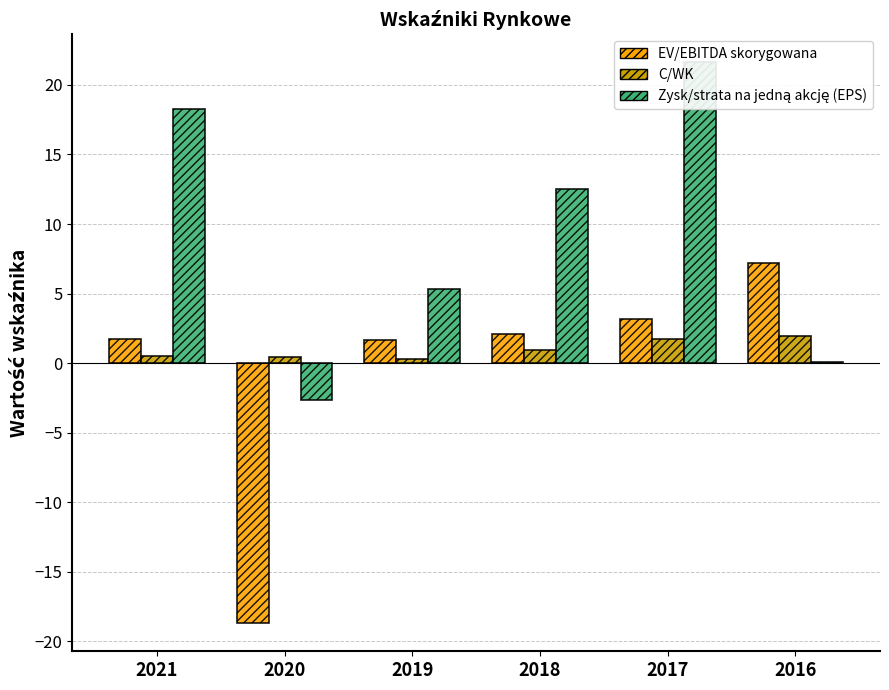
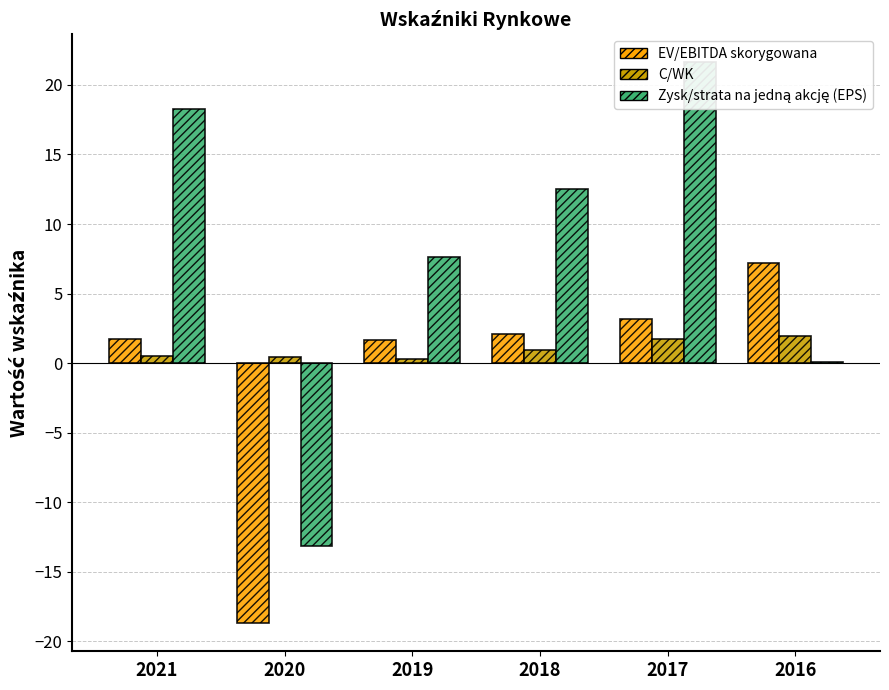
  {
    "Zysk/strata na jedną akcję (EPS)": {
      "2021": 18.3,
-     "2020": -2.7,
-     "2019": 5.4,
+     "2020": -13.2,
+     "2019": 7.6,
      "2018": 12.5
    }
  }
